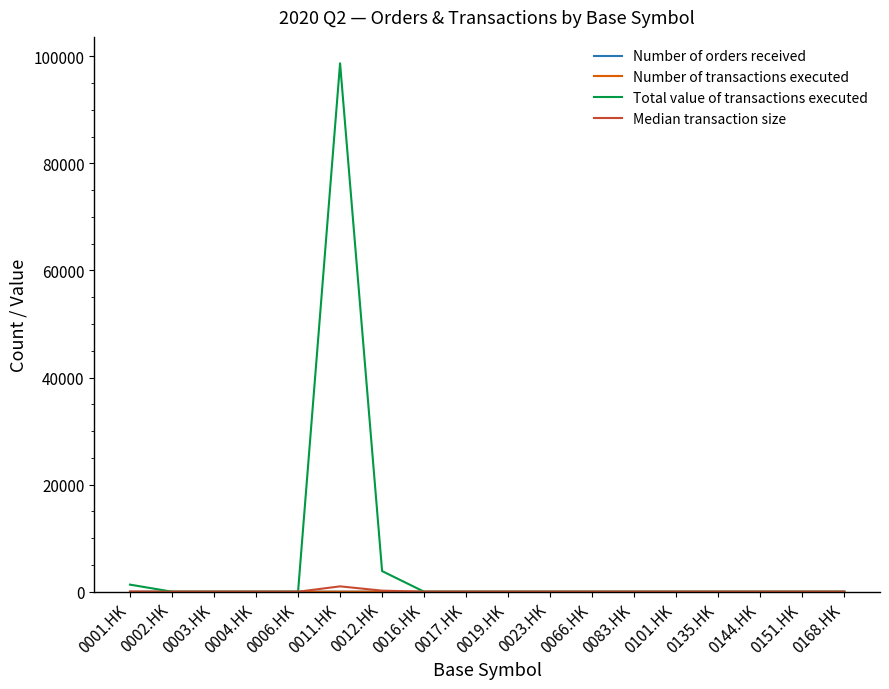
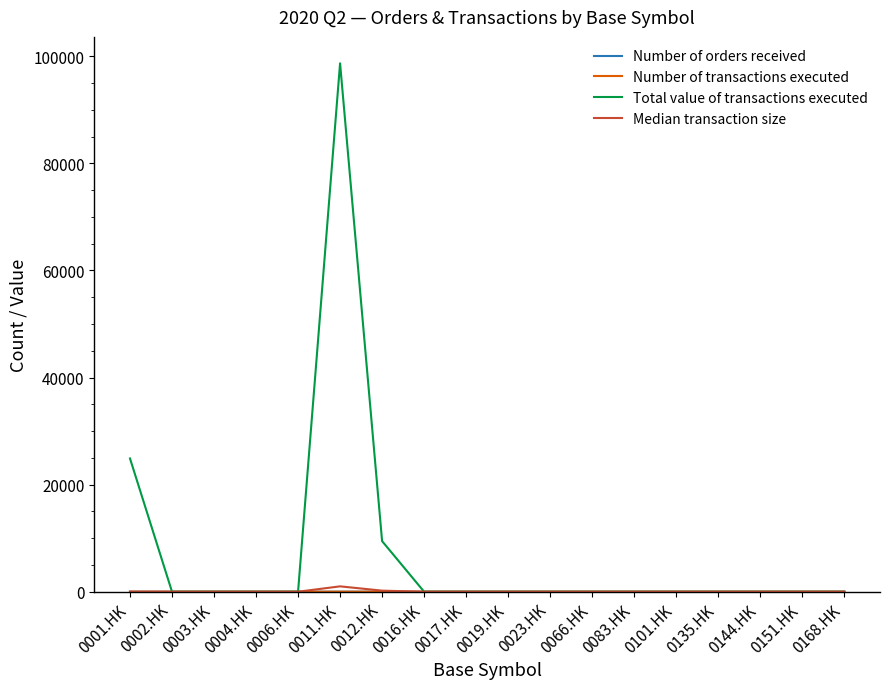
  {
    "Total value of transactions executed": {
-     "0001.HK": 1000,
+     "0001.HK": 25000,
      "0011.HK": 99000,
-     "0012.HK": 4000
+     "0012.HK": 9000
    }
  }
